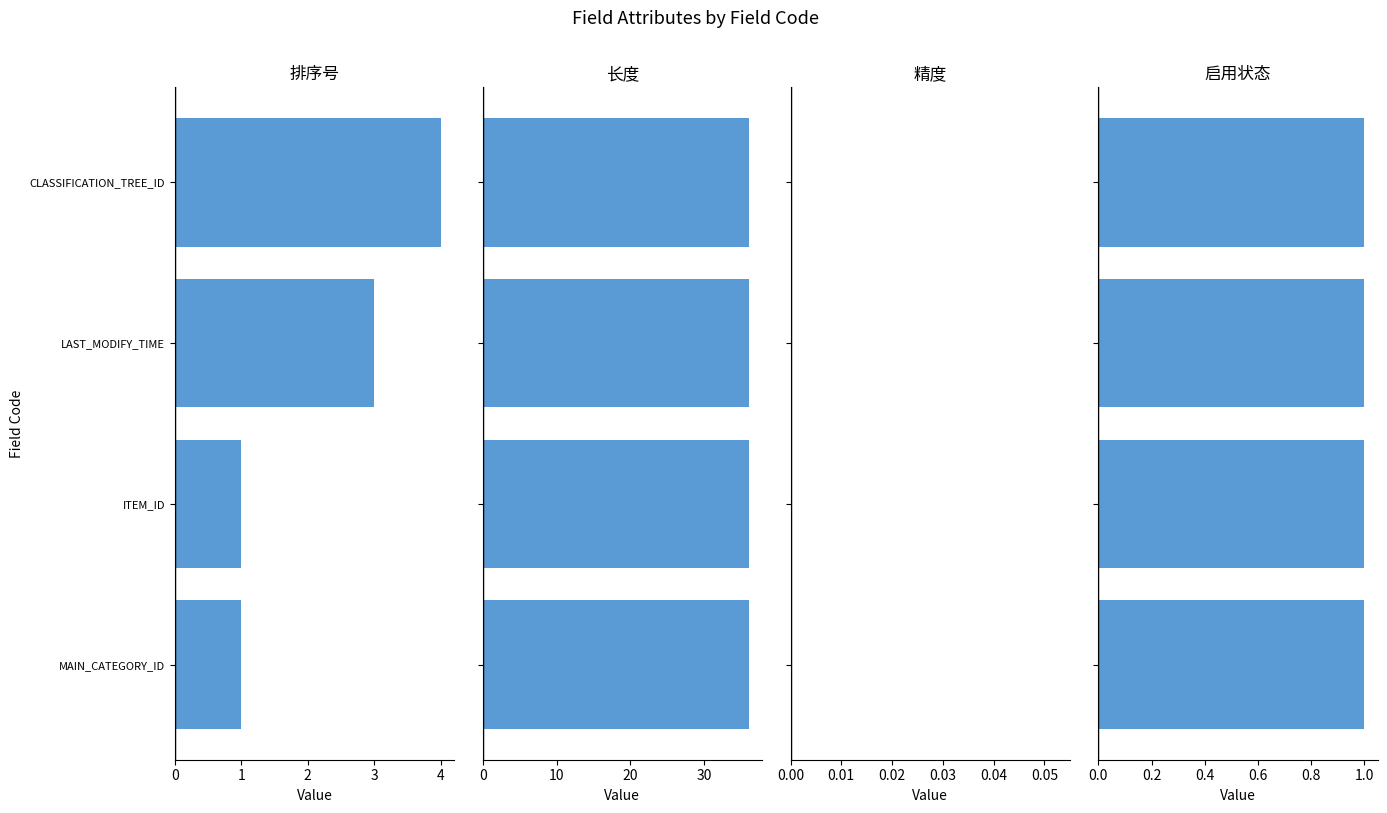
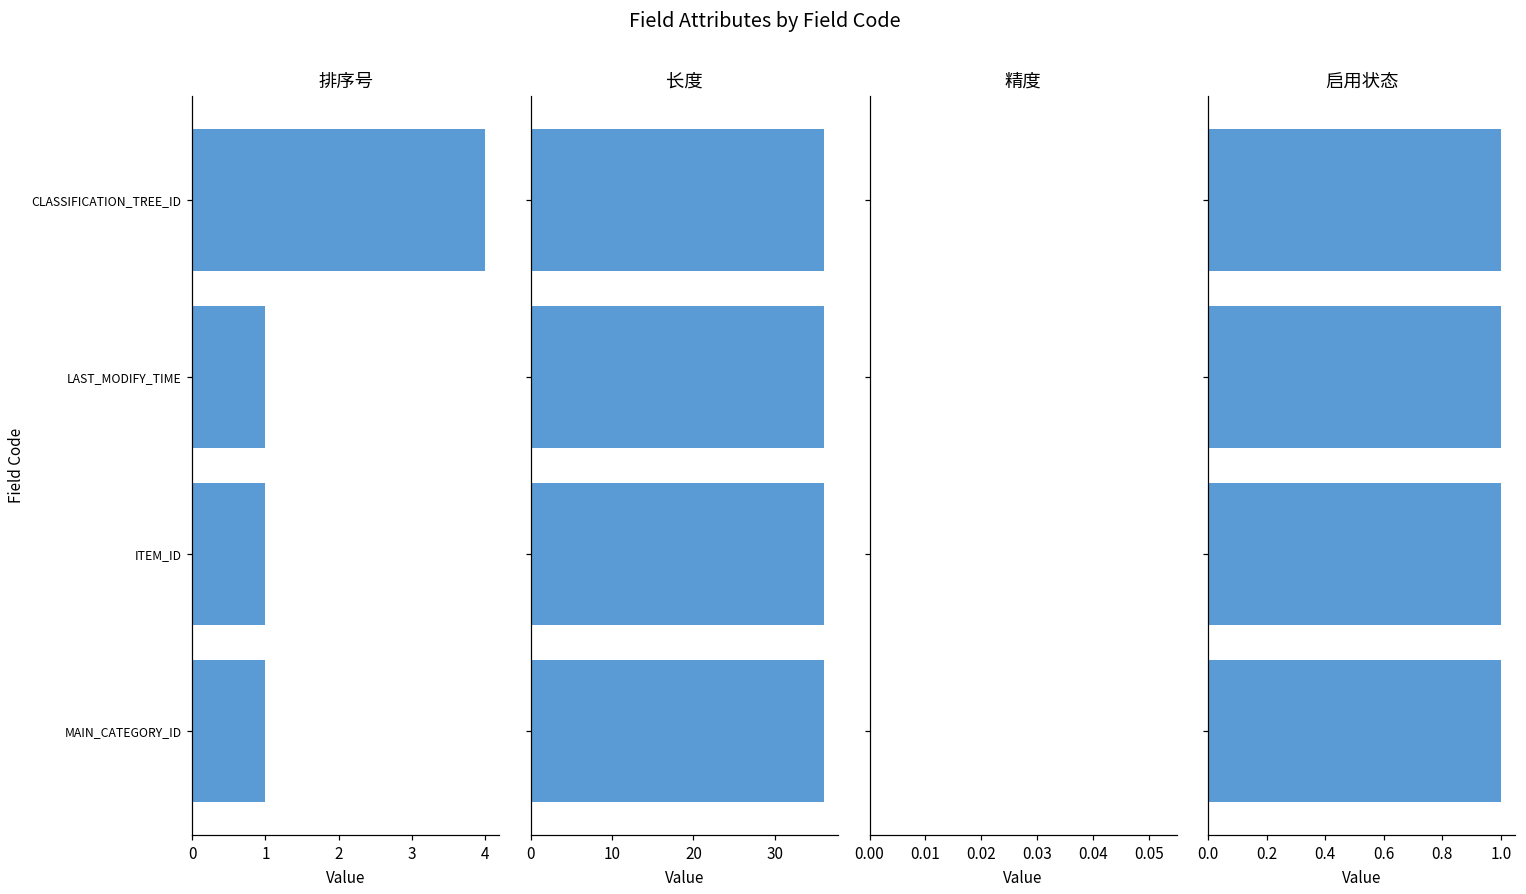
  {
    "排序号": {
      "CLASSIFICATION_TREE_ID": 4,
-     "LAST_MODIFY_TIME": 3,
+     "LAST_MODIFY_TIME": 1,
      "ITEM_ID": 1,
      "MAIN_CATEGORY_ID": 1
    }
  }
